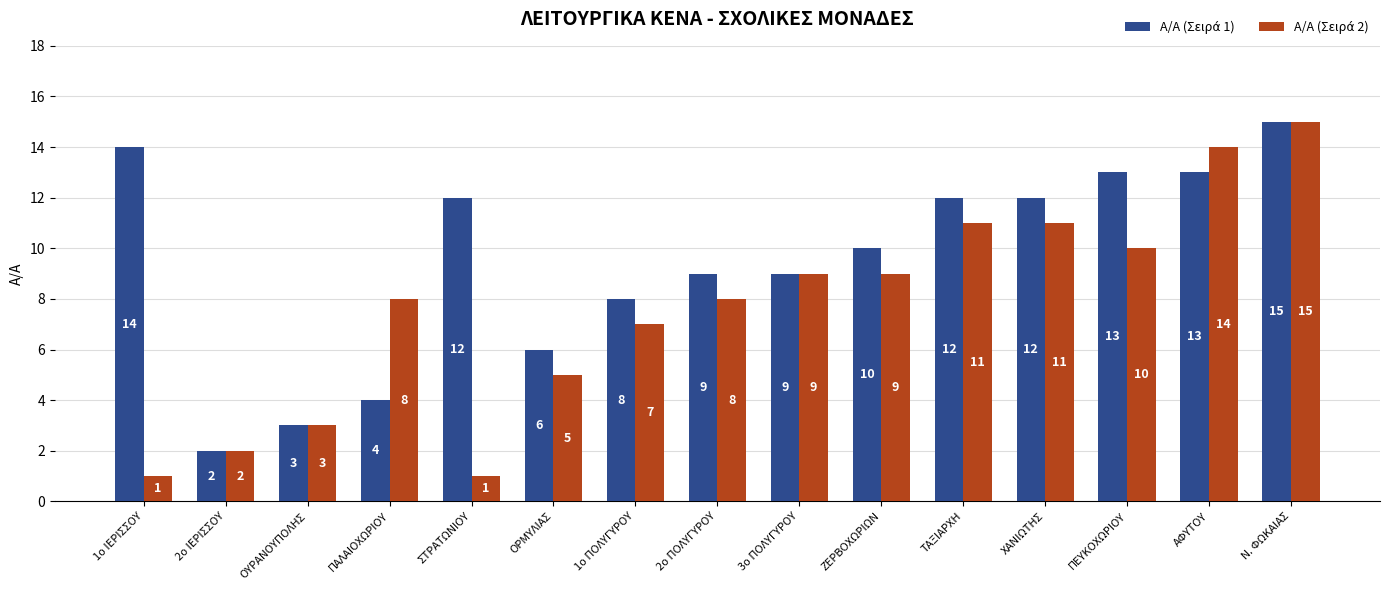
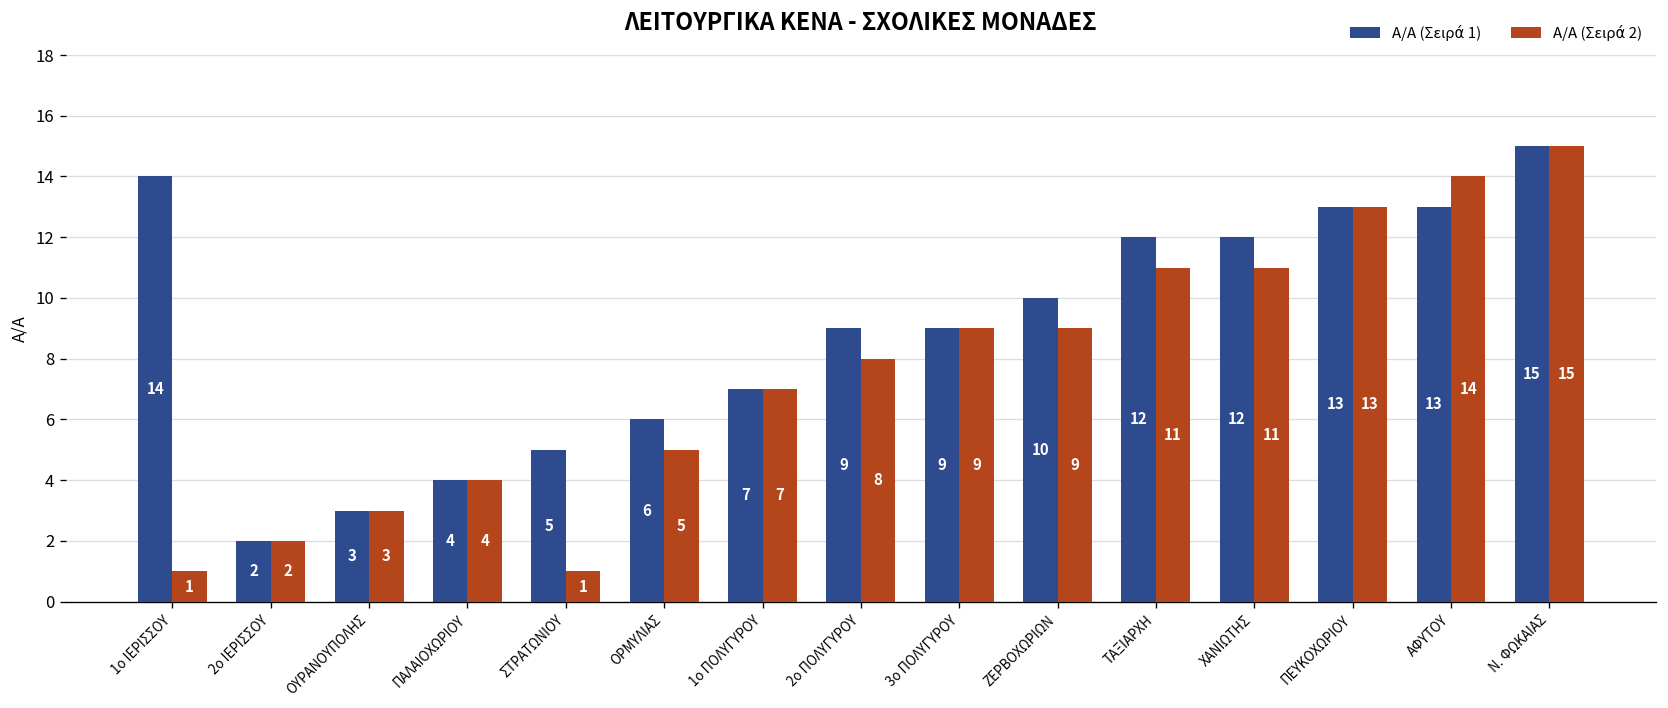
  {
    "Α/Α (Σειρά 1)": {
      "1ο ΙΕΡΙΣΣΟΥ": 14,
      "2ο ΙΕΡΙΣΣΟΥ": 2,
      "ΟΥΡΑΝΟΥΠΟΛΗΣ": 3,
      "ΠΑΛΑΙΟΧΩΡΙΟΥ": 4,
-     "ΣΤΡΑΤΩΝΙΟΥ": 12,
+     "ΣΤΡΑΤΩΝΙΟΥ": 5,
      "ΟΡΜΥΛΙΑΣ": 6,
-     "1ο ΠΟΛΥΓΥΡΟΥ": 8,
+     "1ο ΠΟΛΥΓΥΡΟΥ": 7,
      "2ο ΠΟΛΥΓΥΡΟΥ": 9,
      "3ο ΠΟΛΥΓΥΡΟΥ": 9,
      "ΖΕΡΒΟΧΩΡΙΩΝ": 10,
      "ΤΑΞΙΑΡΧΗ": 12,
      "ΧΑΝΙΩΤΗΣ": 12,
      "ΠΕΥΚΟΧΩΡΙΟΥ": 13,
      "ΑΦΥΤΟΥ": 13,
      "Ν. ΦΩΚΑΙΑΣ": 15
    },
    "Α/Α (Σειρά 2)": {
      "1ο ΙΕΡΙΣΣΟΥ": 1,
      "2ο ΙΕΡΙΣΣΟΥ": 2,
      "ΟΥΡΑΝΟΥΠΟΛΗΣ": 3,
-     "ΠΑΛΑΙΟΧΩΡΙΟΥ": 8,
+     "ΠΑΛΑΙΟΧΩΡΙΟΥ": 4,
      "ΣΤΡΑΤΩΝΙΟΥ": 1,
      "ΟΡΜΥΛΙΑΣ": 5,
      "1ο ΠΟΛΥΓΥΡΟΥ": 7,
      "2ο ΠΟΛΥΓΥΡΟΥ": 8,
      "3ο ΠΟΛΥΓΥΡΟΥ": 9,
      "ΖΕΡΒΟΧΩΡΙΩΝ": 9,
      "ΤΑΞΙΑΡΧΗ": 11,
      "ΧΑΝΙΩΤΗΣ": 11,
-     "ΠΕΥΚΟΧΩΡΙΟΥ": 10,
+     "ΠΕΥΚΟΧΩΡΙΟΥ": 13,
      "ΑΦΥΤΟΥ": 14,
      "Ν. ΦΩΚΑΙΑΣ": 15
    }
  }
